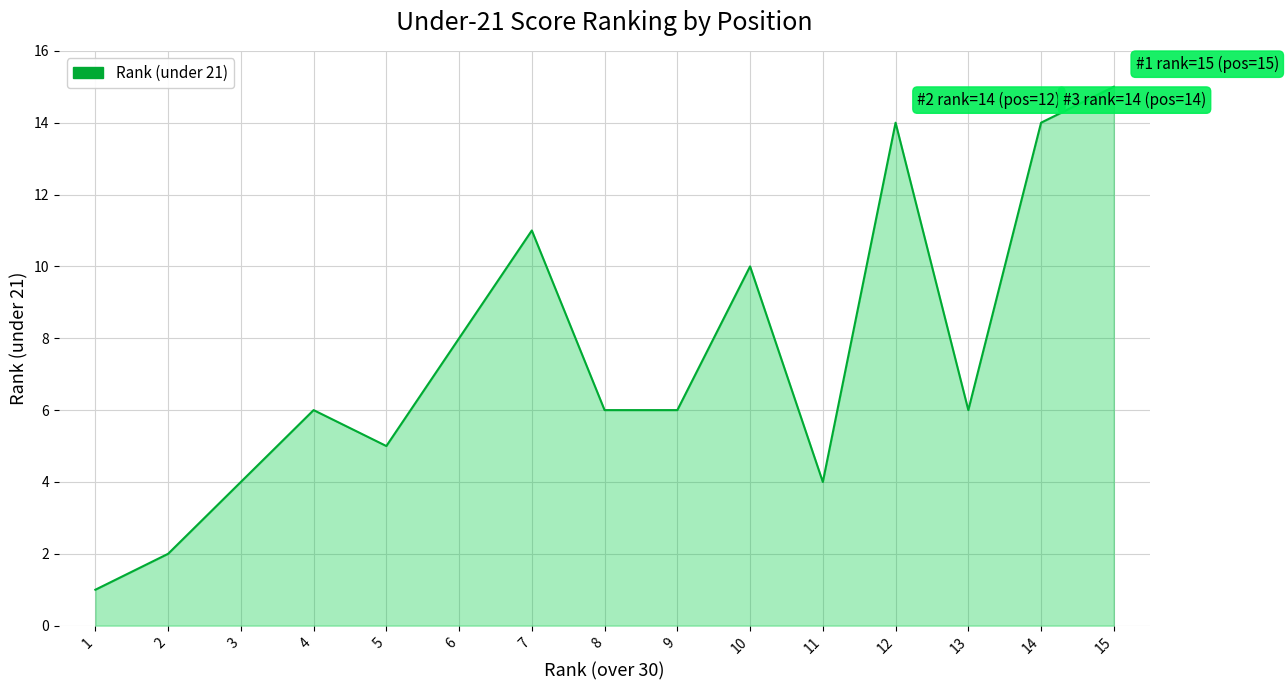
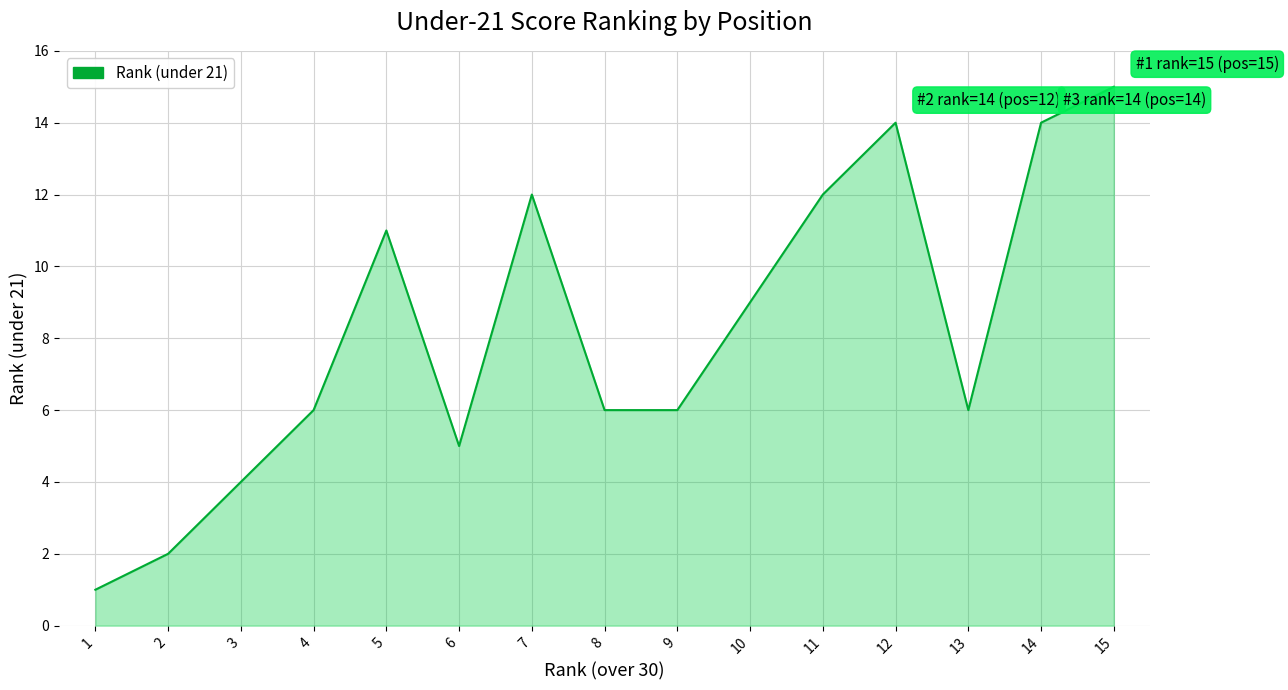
  {
    "1": 1,
    "2": 2,
    "3": 4,
    "4": 6,
-   "5": 5,
-   "6": 8,
-   "7": 11,
+   "5": 11,
+   "6": 5,
+   "7": 12,
    "8": 6,
    "9": 6,
-   "10": 10,
-   "11": 4,
+   "10": 9,
+   "11": 12,
    "12": 14,
    "13": 6
  }
